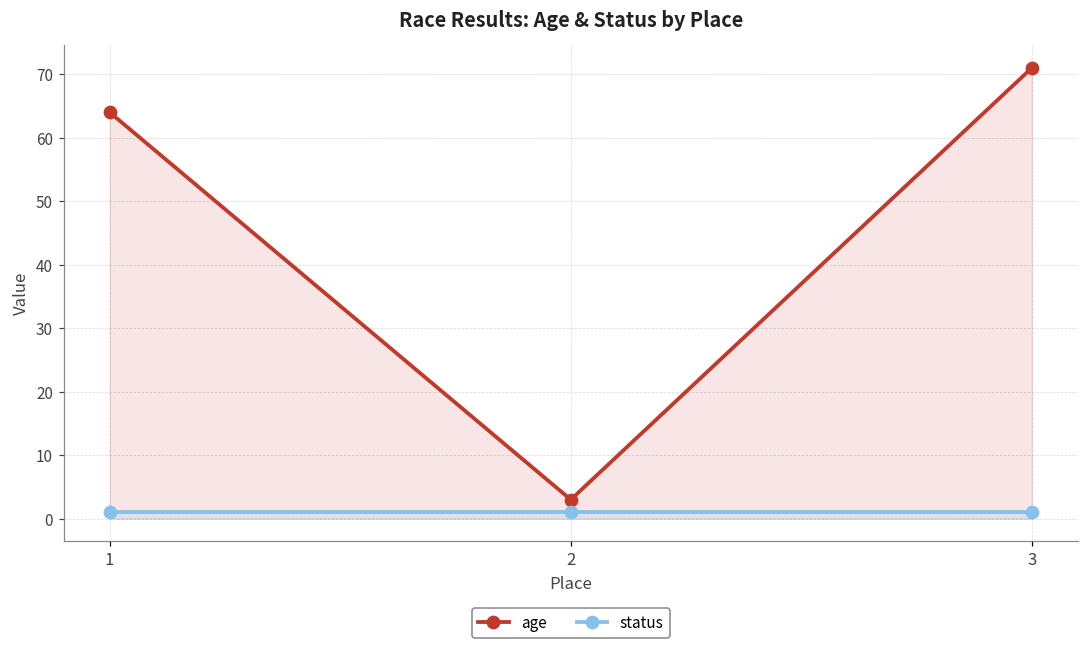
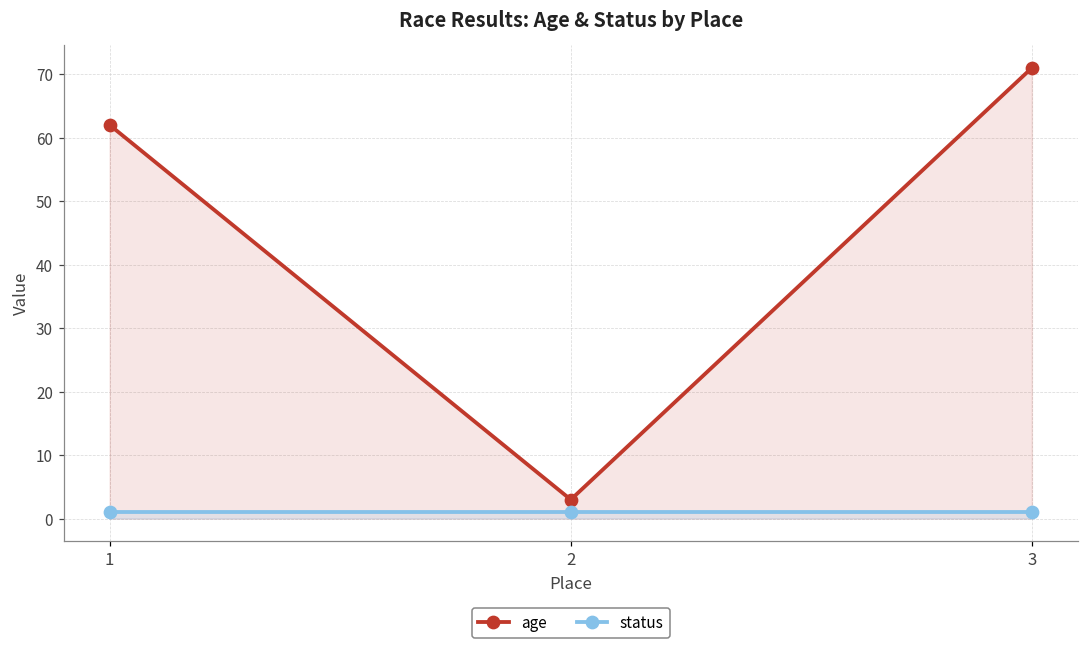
  {
    "age": {
-     "1": 64,
+     "1": 62,
      "2": 3,
      "3": 71
    },
    "status": {
      "1": 1,
      "2": 1,
      "3": 1
    }
  }
